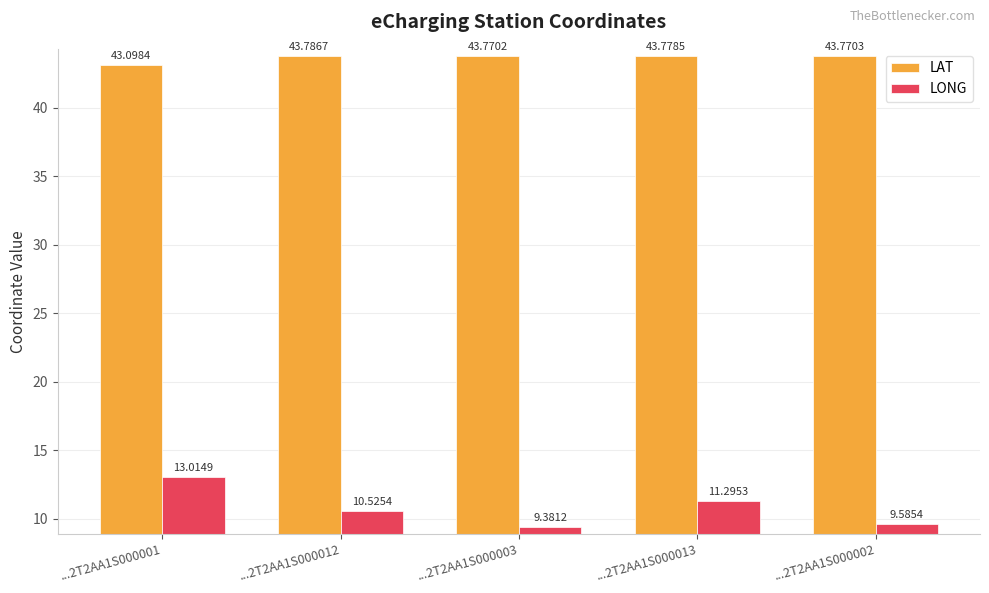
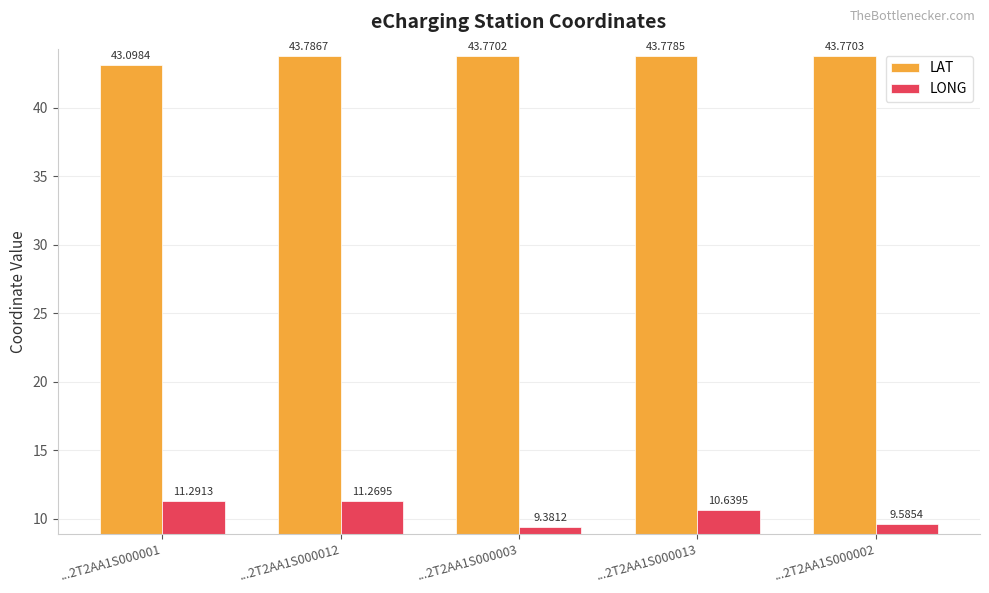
  {
    "LAT": {
      "...2T2AA1S000001": 43.0984,
      "...2T2AA1S000012": 43.7867,
      "...2T2AA1S000003": 43.7702,
      "...2T2AA1S000013": 43.7785,
      "...2T2AA1S000002": 43.7703
    },
    "LONG": {
-     "...2T2AA1S000001": 13.0149,
-     "...2T2AA1S000012": 10.5254,
+     "...2T2AA1S000001": 11.2913,
+     "...2T2AA1S000012": 11.2695,
      "...2T2AA1S000003": 9.3812,
-     "...2T2AA1S000013": 11.2953,
+     "...2T2AA1S000013": 10.6395,
      "...2T2AA1S000002": 9.5854
    }
  }
